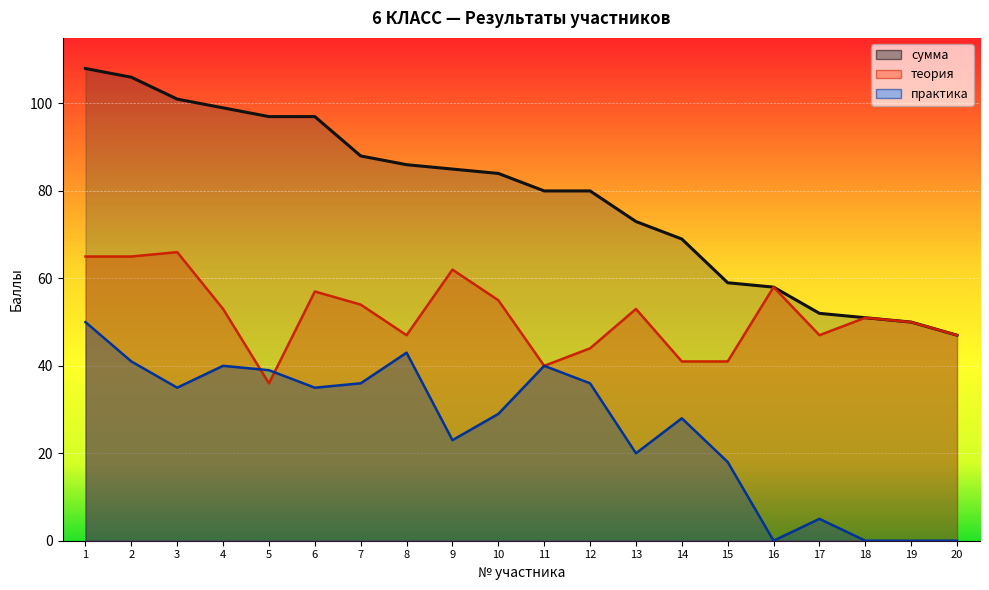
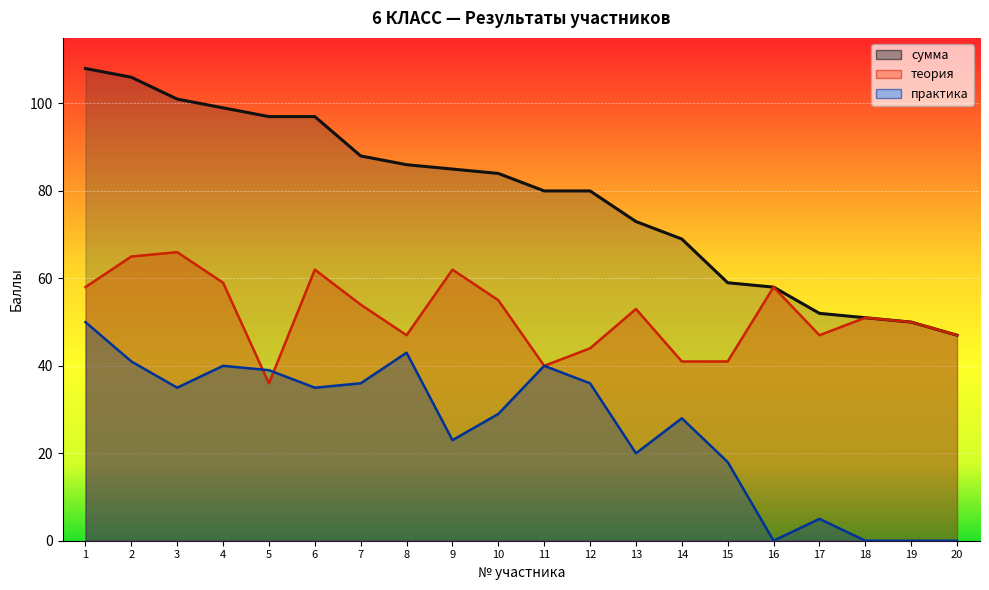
  {
    "теория": {
-     "1": 65,
+     "1": 58,
      "2": 65,
      "3": 66,
-     "4": 53,
+     "4": 59,
      "5": 36,
-     "6": 57,
+     "6": 62,
      "7": 54,
      "8": 47,
      "9": 62,
      "10": 55,
      "12": 44,
      "13": 53,
      "14": 41,
      "15": 41,
      "17": 47
    }
  }
